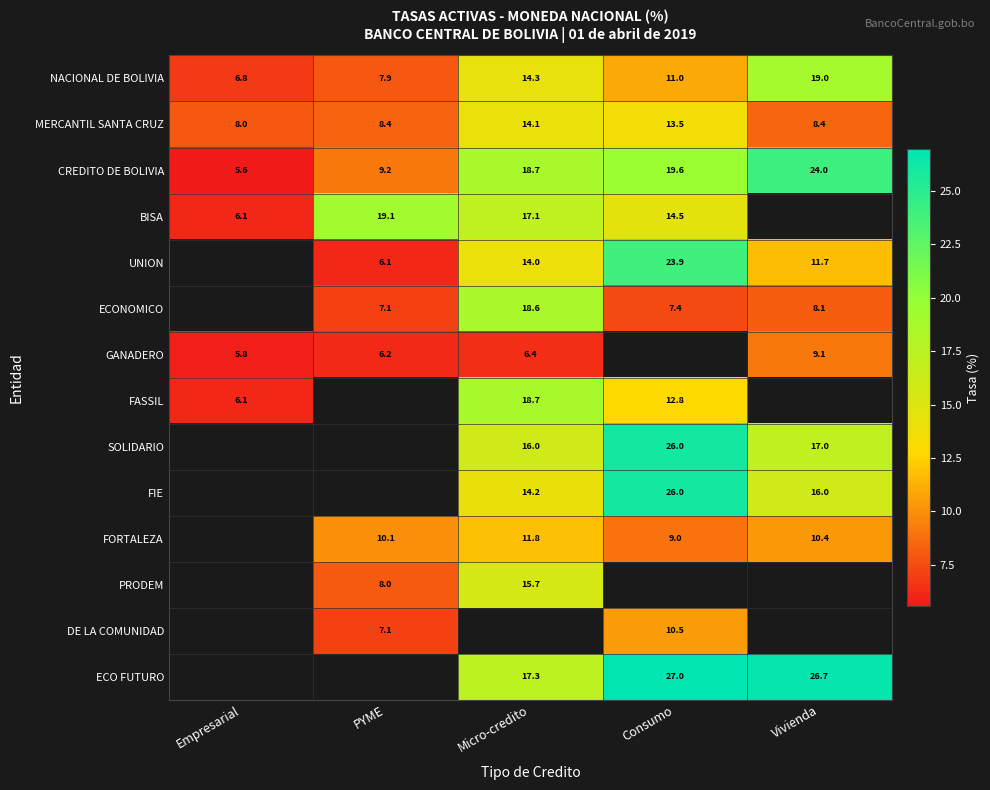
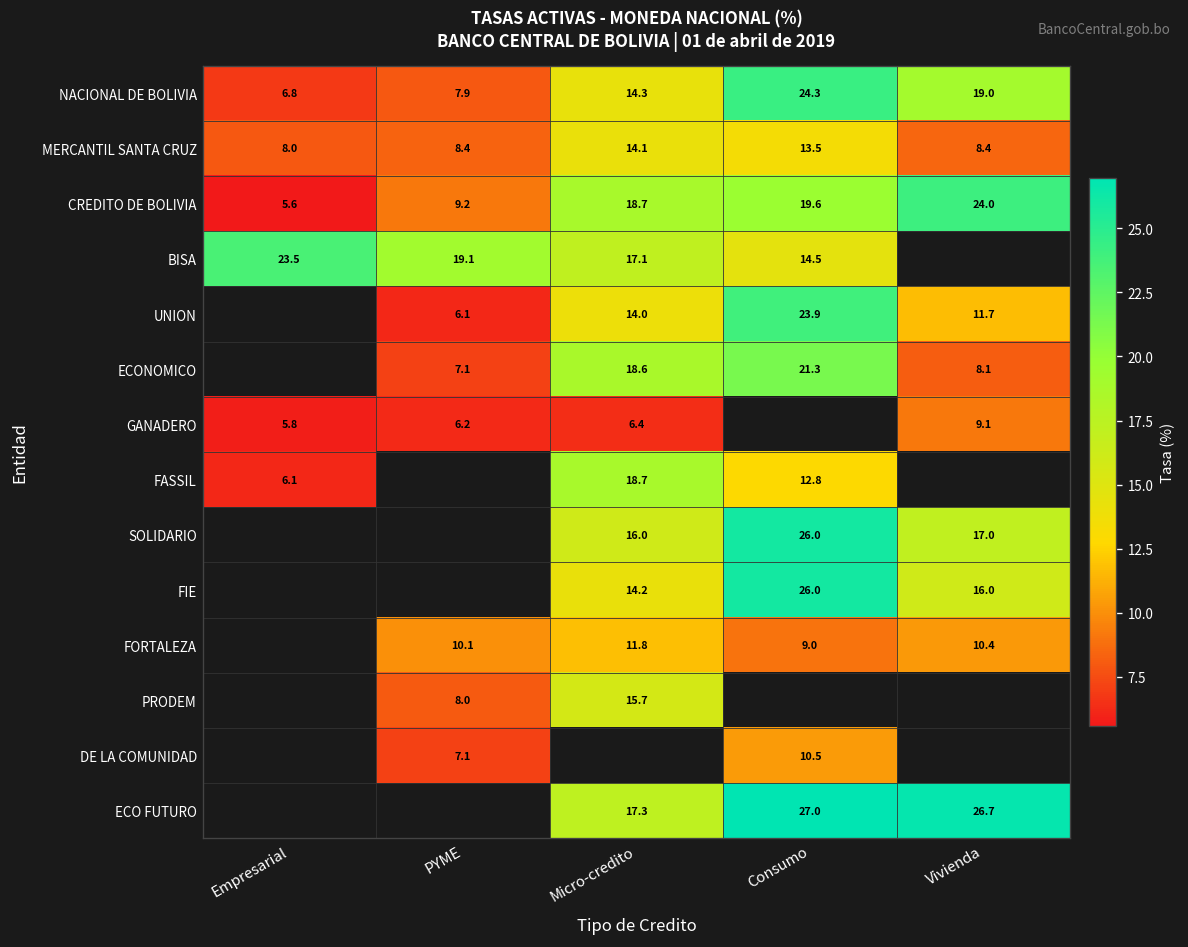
  {
    "NACIONAL DE BOLIVIA": {
      "Empresarial": 6.8,
      "PYME": 7.9,
      "Micro-credito": 14.3,
-     "Consumo": 11.0,
+     "Consumo": 24.3,
      "Vivienda": 19.0
    },
    "MERCANTIL SANTA CRUZ": {
      "Empresarial": 8.0,
      "PYME": 8.4,
      "Micro-credito": 14.1,
      "Consumo": 13.5,
      "Vivienda": 8.4
    },
    "CREDITO DE BOLIVIA": {
      "Empresarial": 5.6,
      "PYME": 9.2,
      "Micro-credito": 18.7,
      "Consumo": 19.6,
      "Vivienda": 24.0
    },
    "BISA": {
-     "Empresarial": 6.1,
+     "Empresarial": 23.5,
      "PYME": 19.1,
      "Micro-credito": 17.1,
      "Consumo": 14.5
    },
    "UNION": {
      "PYME": 6.1,
      "Micro-credito": 14.0,
      "Consumo": 23.9,
      "Vivienda": 11.7
    },
    "ECONOMICO": {
      "PYME": 7.1,
      "Micro-credito": 18.6,
-     "Consumo": 7.4,
+     "Consumo": 21.3,
      "Vivienda": 8.1
    },
    "GANADERO": {
      "Empresarial": 5.8,
      "PYME": 6.2,
      "Micro-credito": 6.4,
      "Vivienda": 9.1
    },
    "FASSIL": {
      "Empresarial": 6.1,
      "Micro-credito": 18.7,
      "Consumo": 12.8
    },
    "SOLIDARIO": {
      "Micro-credito": 16.0,
      "Consumo": 26.0,
      "Vivienda": 17.0
    },
    "FIE": {
      "Micro-credito": 14.2,
      "Consumo": 26.0,
      "Vivienda": 16.0
    },
    "FORTALEZA": {
      "PYME": 10.1,
      "Micro-credito": 11.8,
      "Consumo": 9.0,
      "Vivienda": 10.4
    },
    "PRODEM": {
      "PYME": 8.0,
      "Micro-credito": 15.7
    },
    "DE LA COMUNIDAD": {
      "PYME": 7.1,
      "Consumo": 10.5
    },
    "ECO FUTURO": {
      "Micro-credito": 17.3,
      "Consumo": 27.0,
      "Vivienda": 26.7
    }
  }
